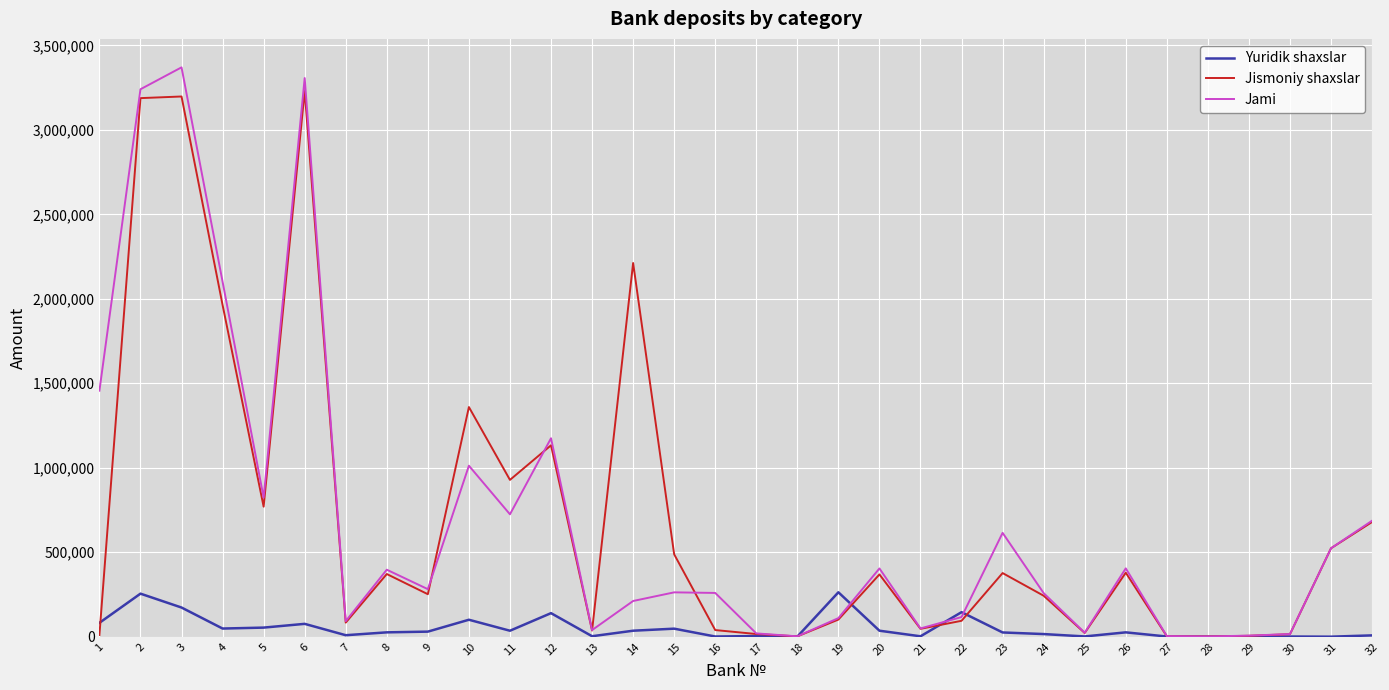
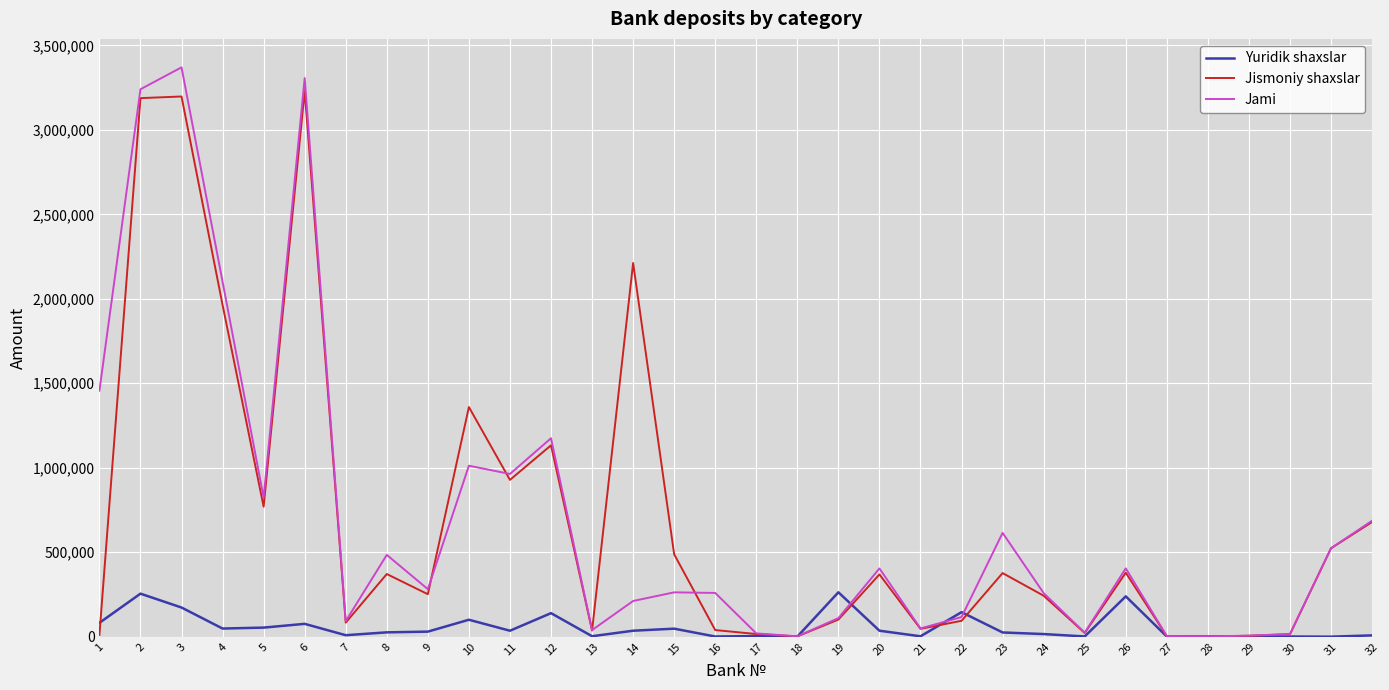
  {
    "Yuridik shaxslar": {
      "1": "80,000",
      "2": "250,000",
      "3": "170,000",
      "4": "50,000",
      "5": "50,000",
      "6": "80,000",
      "7": "10,000",
      "8": "30,000",
      "9": "30,000",
      "10": "100,000",
      "11": "40,000",
      "12": "140,000",
      "13": "0",
      "14": "40,000",
      "15": "50,000",
      "16": "0",
      "19": "260,000",
      "20": "40,000",
      "21": "0",
      "22": "150,000",
      "23": "20,000",
      "24": "20,000",
      "25": "0",
-     "26": "30,000",
+     "26": "240,000",
      "31": "0",
      "32": "10,000"
    },
    "Jismoniy shaxslar": {
      "1": "10,000",
      "2": "3,190,000",
      "3": "3,200,000",
      "4": "1,960,000",
      "5": "770,000",
      "6": "3,230,000",
      "8": "370,000",
      "9": "250,000",
      "10": "1,360,000",
      "11": "930,000",
      "12": "1,130,000",
      "14": "2,210,000",
      "15": "490,000",
      "16": "40,000",
      "20": "370,000",
      "22": "90,000",
      "23": "380,000",
      "24": "240,000",
      "26": "380,000"
    },
    "Jami": {
      "1": "1,460,000",
      "2": "3,240,000",
      "3": "3,370,000",
      "4": "2,100,000",
      "5": "820,000",
      "6": "3,310,000",
-     "8": "400,000",
+     "8": "480,000",
      "9": "280,000",
      "10": "1,010,000",
-     "11": "720,000",
+     "11": "960,000",
      "12": "1,170,000",
      "14": "210,000",
      "15": "260,000",
      "16": "260,000",
      "20": "400,000",
      "22": "120,000",
      "23": "610,000",
      "24": "260,000",
      "26": "400,000"
    }
  }
